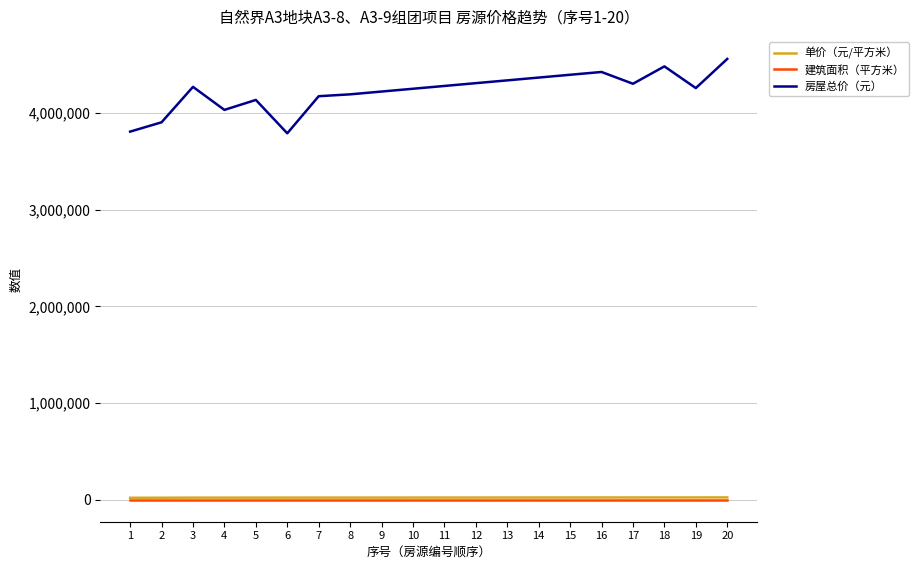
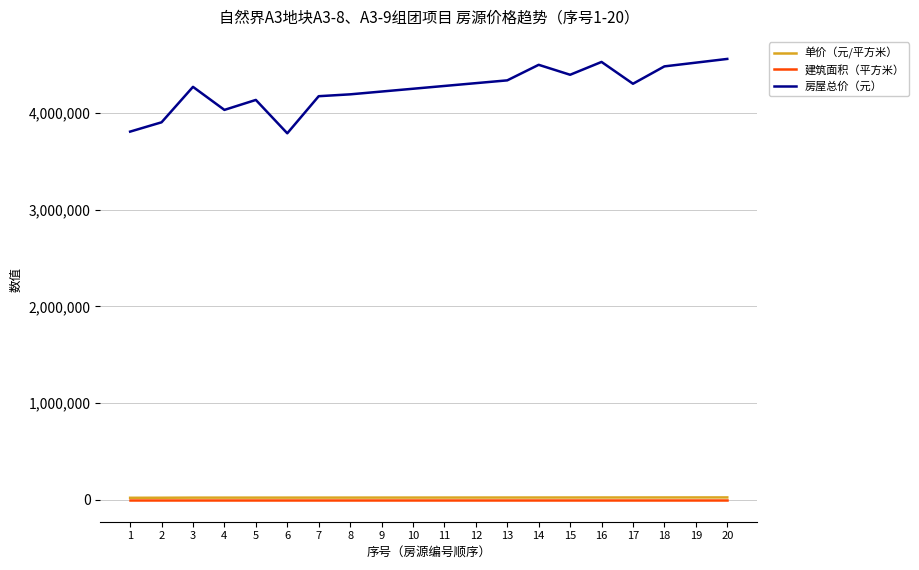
  {
    "房屋总价（元）": {
      "1": "3,800,000",
      "2": "3,900,000",
      "3": "4,300,000",
      "4": "4,000,000",
      "5": "4,100,000",
      "6": "3,800,000",
      "7": "4,200,000",
      "8": "4,200,000",
      "9": "4,200,000",
      "10": "4,300,000",
      "11": "4,300,000",
      "12": "4,300,000",
      "13": "4,300,000",
-     "14": "4,400,000",
+     "14": "4,500,000",
      "15": "4,400,000",
-     "16": "4,400,000",
+     "16": "4,500,000",
      "17": "4,300,000",
      "18": "4,500,000",
-     "19": "4,300,000",
+     "19": "4,500,000",
      "20": "4,600,000"
    }
  }
